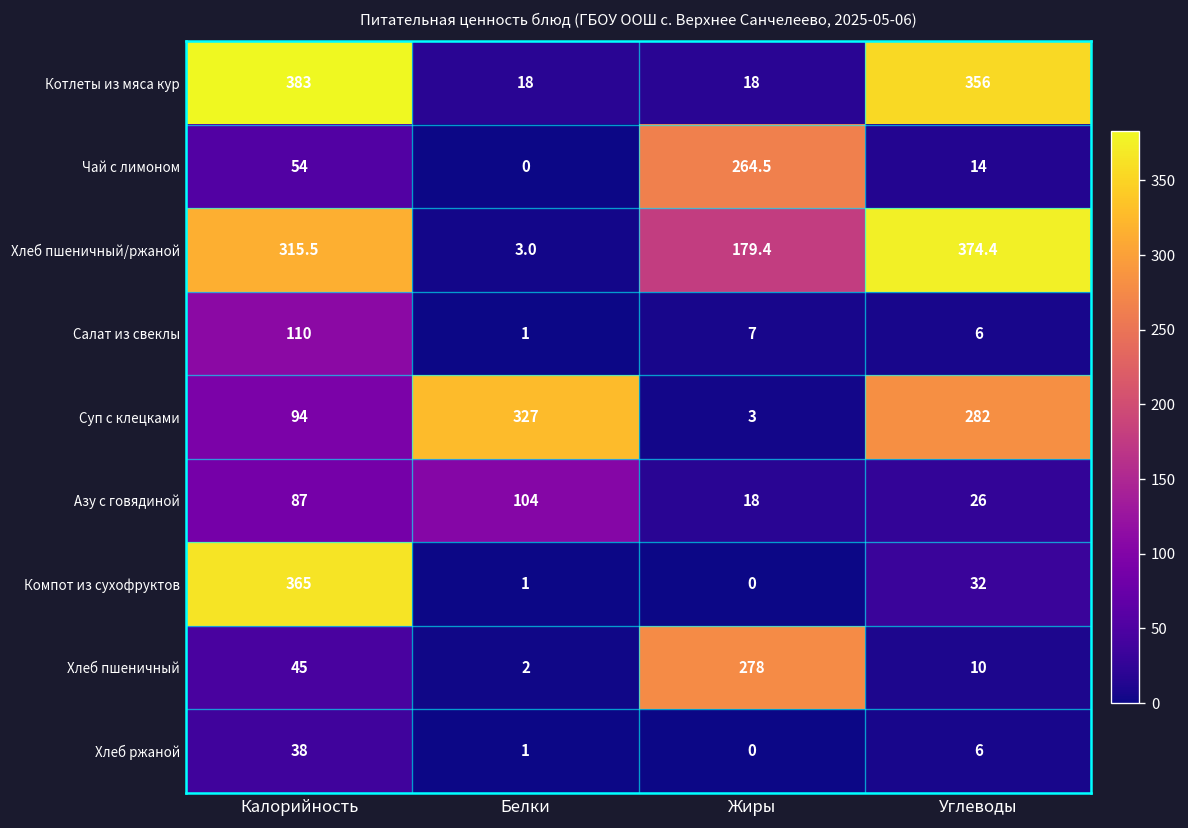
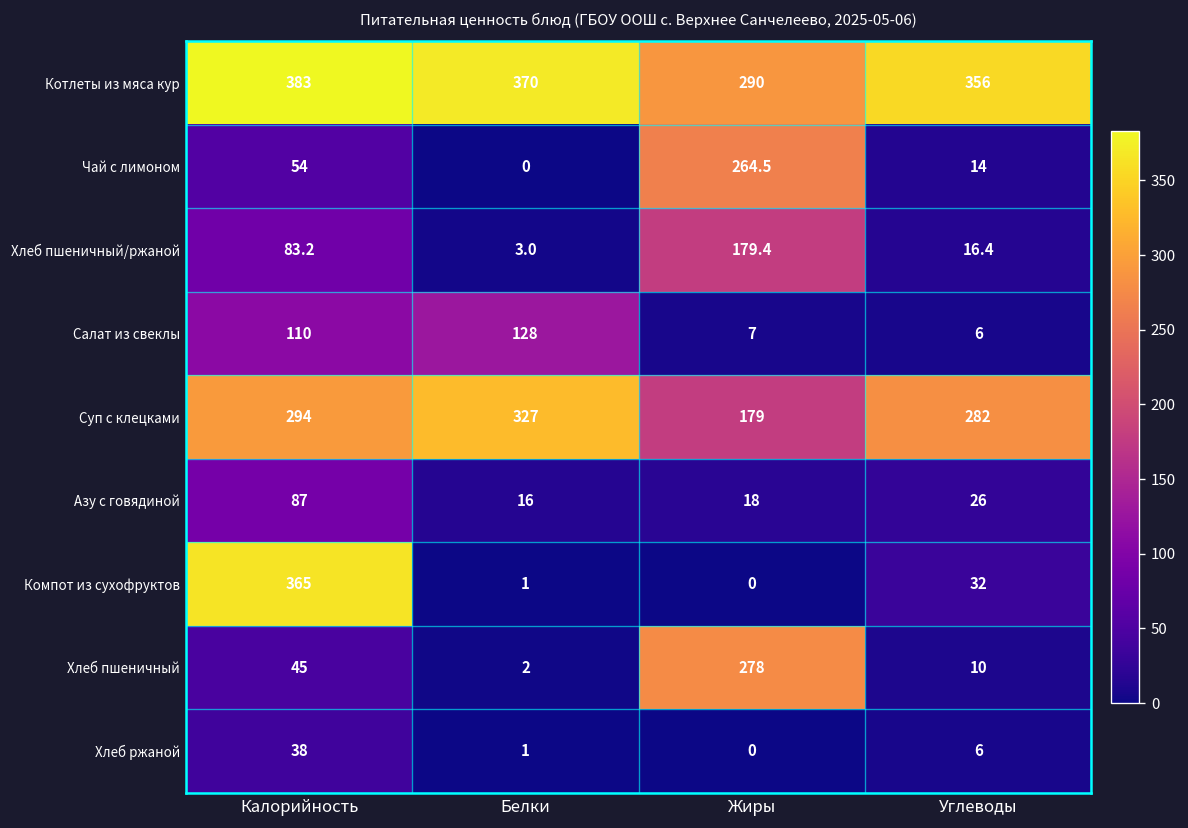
  {
    "Котлеты из мяса кур": {
      "Калорийность": 383,
-     "Белки": 18,
-     "Жиры": 18,
+     "Белки": 370,
+     "Жиры": 290,
      "Углеводы": 356
    },
    "Чай с лимоном": {
      "Калорийность": 54,
      "Белки": 0,
      "Жиры": 264.5,
      "Углеводы": 14
    },
    "Хлеб пшеничный/ржаной": {
-     "Калорийность": 315.5,
+     "Калорийность": 83.2,
      "Белки": 3.0,
      "Жиры": 179.4,
-     "Углеводы": 374.4
+     "Углеводы": 16.4
    },
    "Салат из свеклы": {
      "Калорийность": 110,
-     "Белки": 1,
+     "Белки": 128,
      "Жиры": 7,
      "Углеводы": 6
    },
    "Суп с клецками": {
-     "Калорийность": 94,
+     "Калорийность": 294,
      "Белки": 327,
-     "Жиры": 3,
+     "Жиры": 179,
      "Углеводы": 282
    },
    "Азу с говядиной": {
      "Калорийность": 87,
-     "Белки": 104,
+     "Белки": 16,
      "Жиры": 18,
      "Углеводы": 26
    },
    "Компот из сухофруктов": {
      "Калорийность": 365,
      "Белки": 1,
      "Жиры": 0,
      "Углеводы": 32
    },
    "Хлеб пшеничный": {
      "Калорийность": 45,
      "Белки": 2,
      "Жиры": 278,
      "Углеводы": 10
    },
    "Хлеб ржаной": {
      "Калорийность": 38,
      "Белки": 1,
      "Жиры": 0,
      "Углеводы": 6
    }
  }
